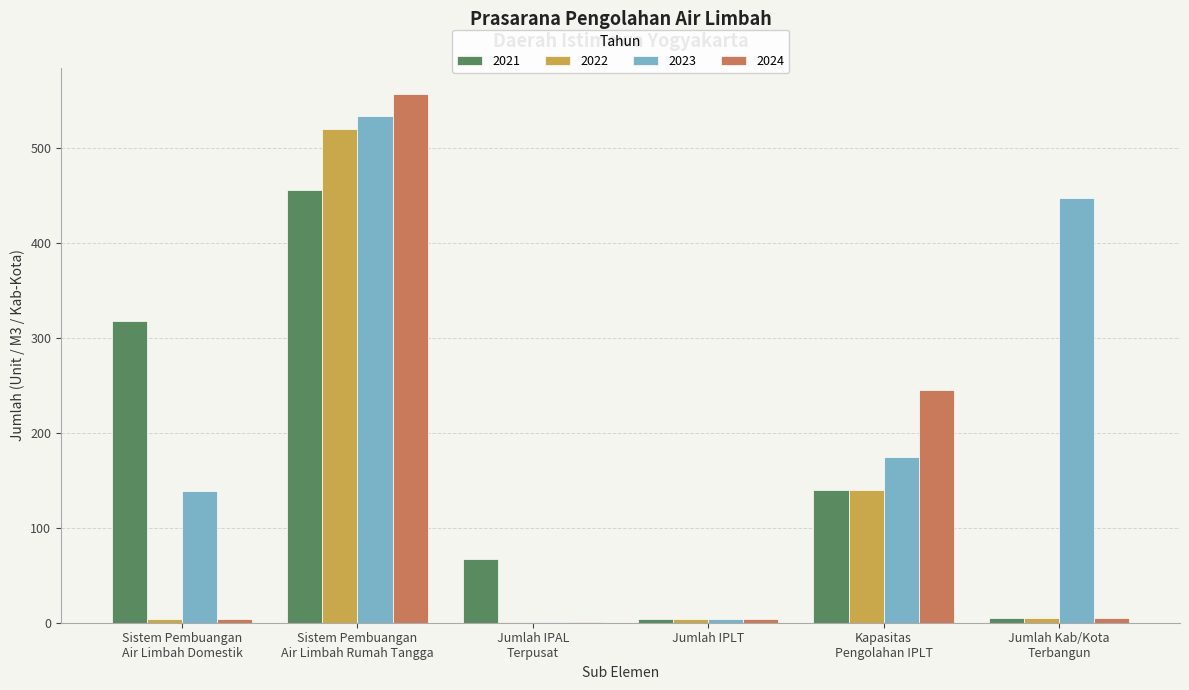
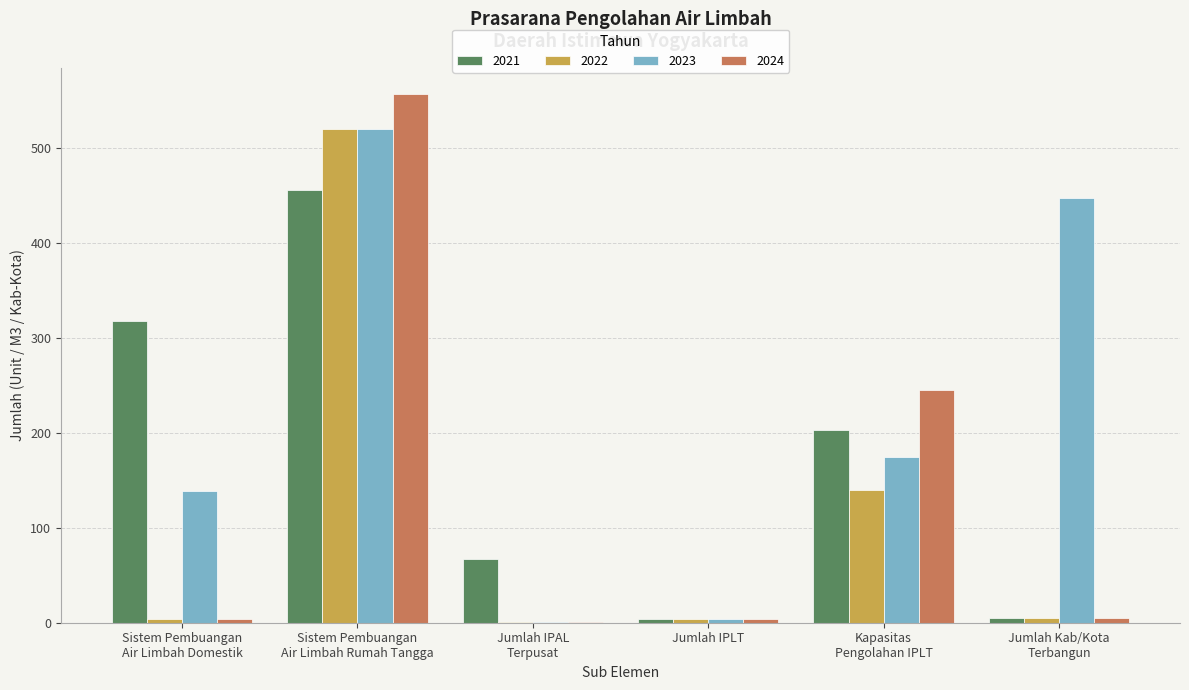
  {
    "2021": {
      "Sistem Pembuangan Air Limbah Domestik": 320,
      "Sistem Pembuangan Air Limbah Rumah Tangga": 460,
      "Jumlah IPAL Terpusat": 70,
      "Jumlah IPLT": 0,
-     "Kapasitas Pengolahan IPLT": 140,
+     "Kapasitas Pengolahan IPLT": 200,
      "Jumlah Kab/Kota Terbangun": 10
    },
    "2023": {
      "Sistem Pembuangan Air Limbah Domestik": 140,
-     "Sistem Pembuangan Air Limbah Rumah Tangga": 530,
+     "Sistem Pembuangan Air Limbah Rumah Tangga": 520,
      "Jumlah IPLT": 0,
      "Kapasitas Pengolahan IPLT": 180,
      "Jumlah Kab/Kota Terbangun": 450
    }
  }
